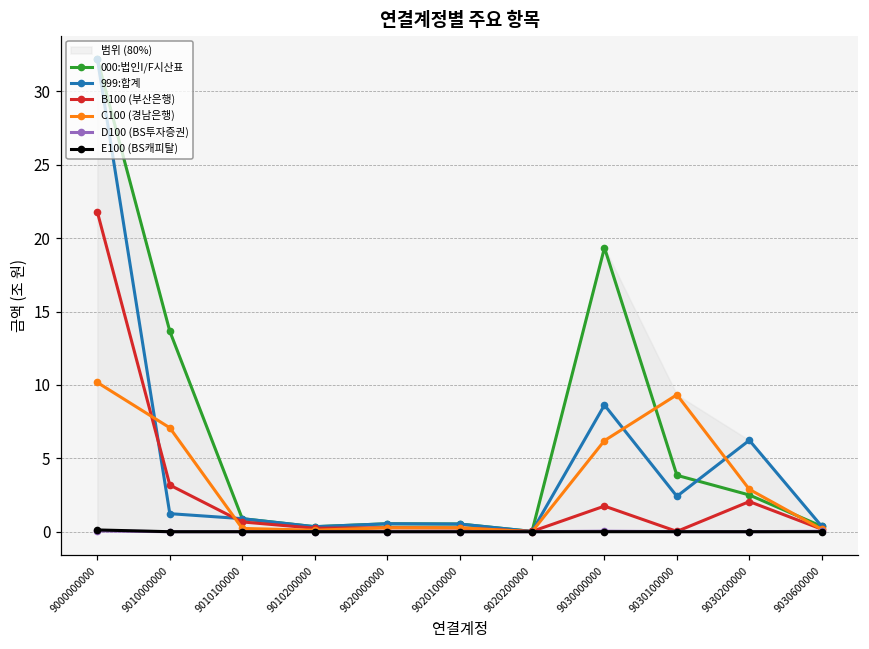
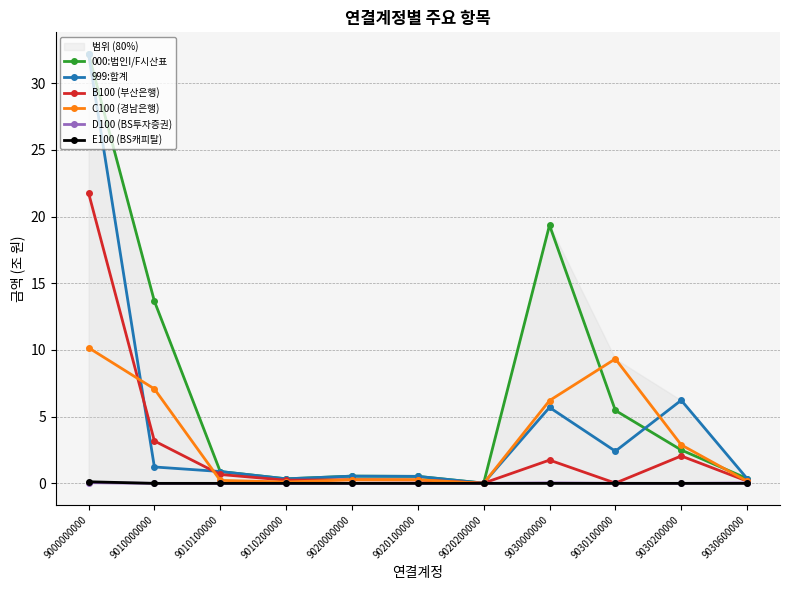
  {
    "000:법인I/F시산표": {
-     "9030100000": 3.8,
+     "9030100000": 5.5,
      "9030200000": 2.5
    },
    "999:합계": {
      "9010000000": 1.2,
-     "9030000000": 8.6,
+     "9030000000": 5.7,
      "9030100000": 2.4
    },
    "B100 (부산은행)": {
      "9000000000": 21.8,
      "9010000000": 3.2,
      "9010100000": 0.7,
      "9030000000": 1.7,
      "9030200000": 2.1
    },
    "C100 (경남은행)": {
      "9000000000": 10.2,
      "9010000000": 7.1,
      "9010100000": 0.2,
      "9030000000": 6.2,
      "9030200000": 2.9
    }
  }
